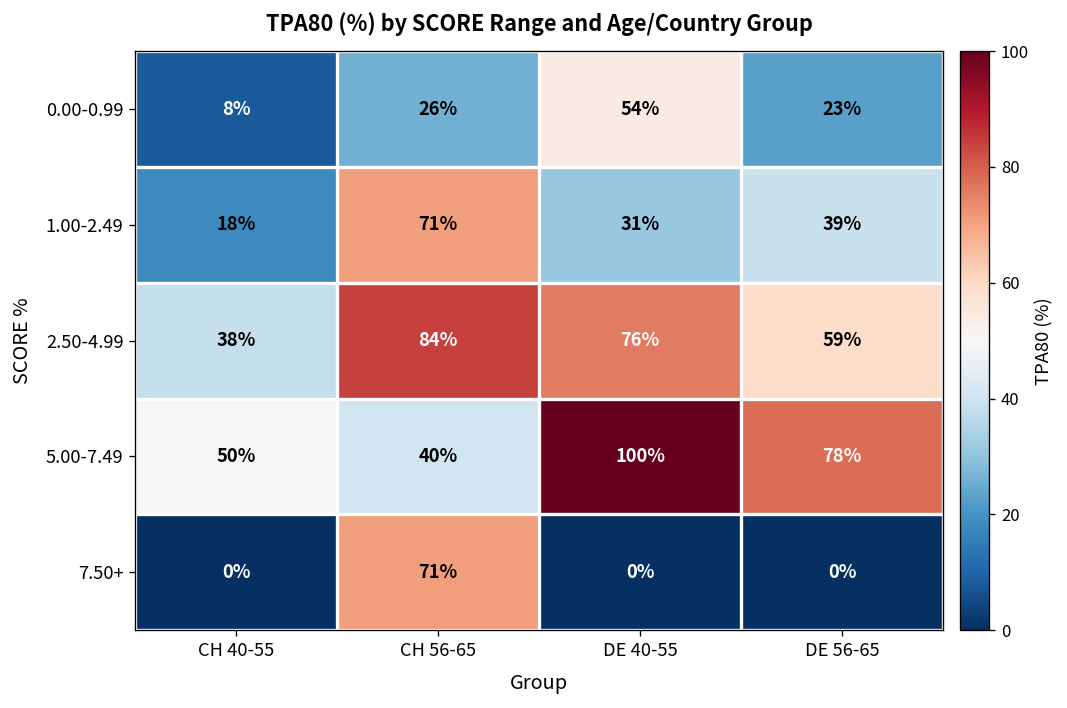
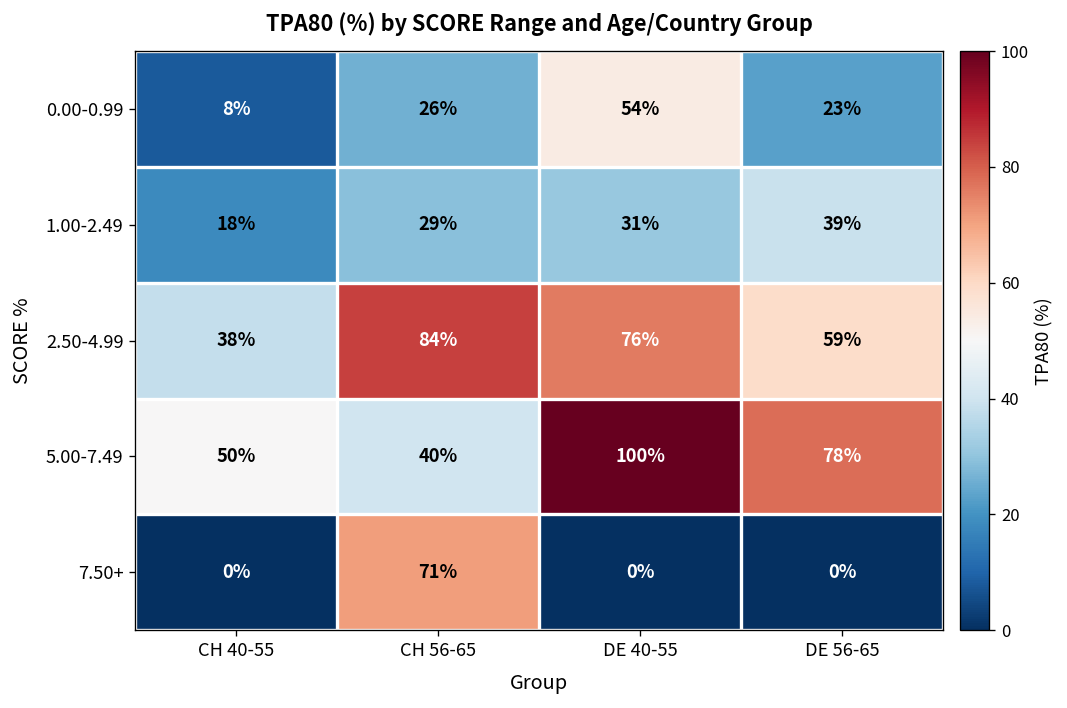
  {
    "0.00-0.99": {
      "CH 40-55": "8%",
      "CH 56-65": "26%",
      "DE 40-55": "54%",
      "DE 56-65": "23%"
    },
    "1.00-2.49": {
      "CH 40-55": "18%",
-     "CH 56-65": "71%",
+     "CH 56-65": "29%",
      "DE 40-55": "31%",
      "DE 56-65": "39%"
    },
    "2.50-4.99": {
      "CH 40-55": "38%",
      "CH 56-65": "84%",
      "DE 40-55": "76%",
      "DE 56-65": "59%"
    },
    "5.00-7.49": {
      "CH 40-55": "50%",
      "CH 56-65": "40%",
      "DE 40-55": "100%",
      "DE 56-65": "78%"
    },
    "7.50+": {
      "CH 40-55": "0%",
      "CH 56-65": "71%",
      "DE 40-55": "0%",
      "DE 56-65": "0%"
    }
  }
